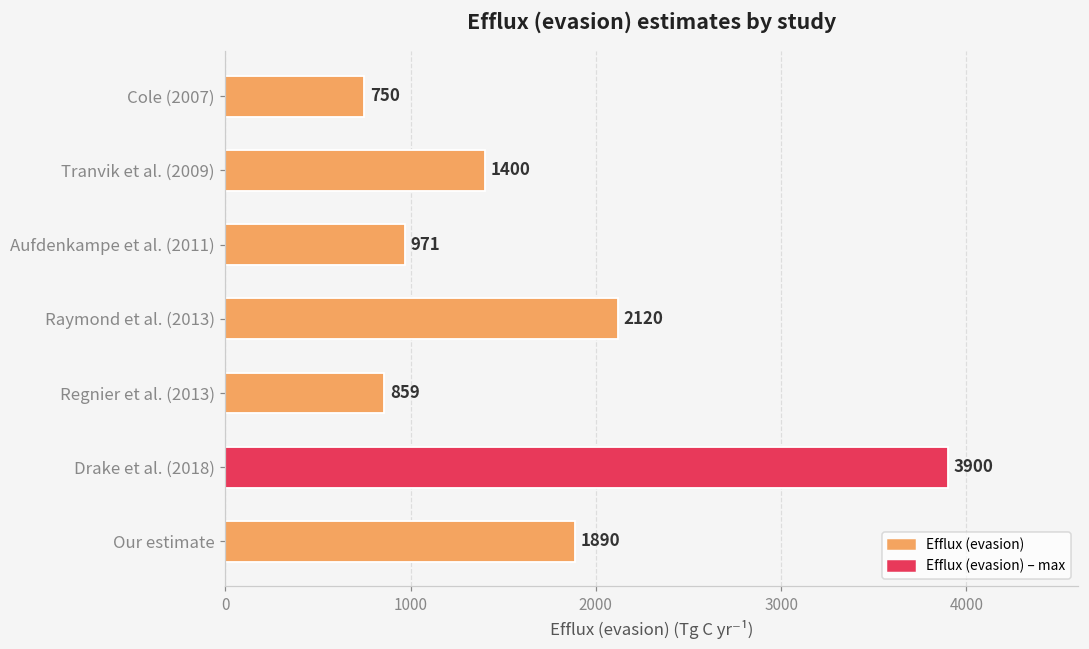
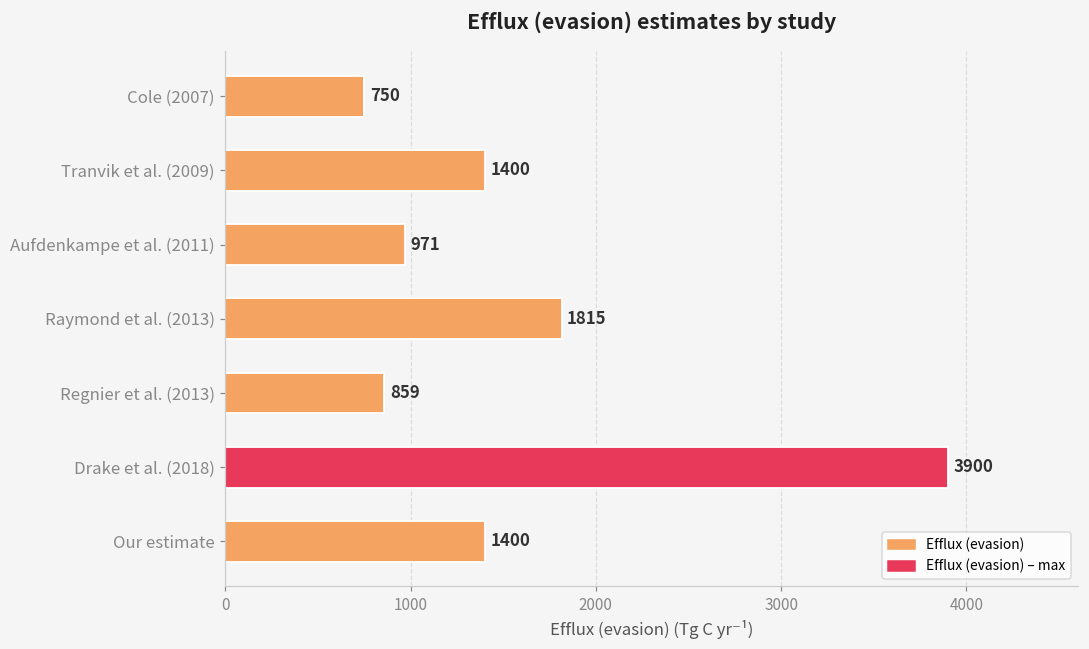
  {
    "Cole (2007)": 750,
    "Tranvik et al. (2009)": 1400,
    "Aufdenkampe et al. (2011)": 971,
-   "Raymond et al. (2013)": 2120,
+   "Raymond et al. (2013)": 1815,
    "Regnier et al. (2013)": 859,
    "Drake et al. (2018)": 3900,
-   "Our estimate": 1890
+   "Our estimate": 1400
  }
